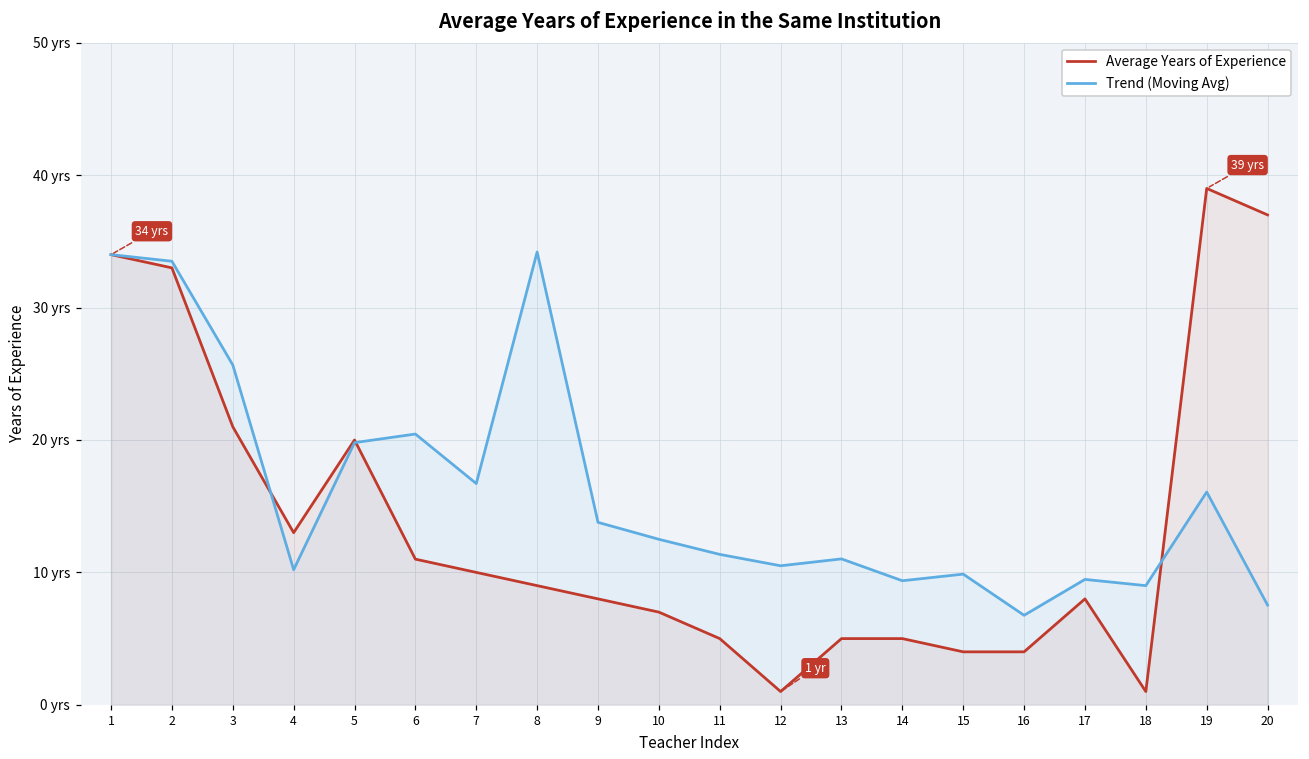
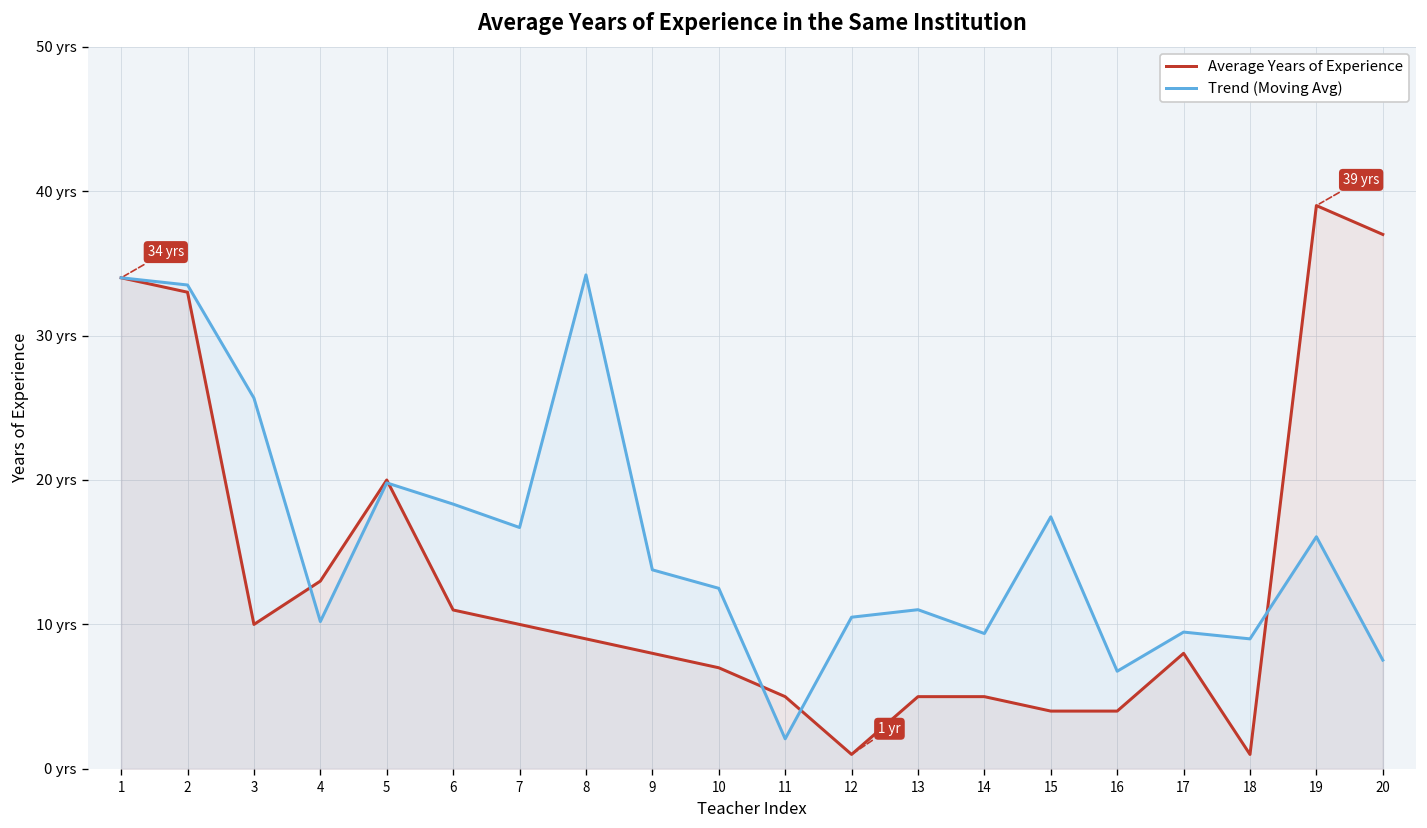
  {
    "Average Years of Experience": {
      "2": "33 yrs",
-     "3": "21 yrs",
+     "3": "10 yrs",
      "4": "13 yrs",
      "6": "11 yrs",
      "7": "10 yrs",
      "8": "9 yrs",
      "9": "8 yrs",
      "10": "7 yrs",
      "11": "5 yrs",
      "12": "1 yrs",
      "13": "5 yrs",
      "14": "5 yrs",
      "15": "4 yrs",
      "16": "4 yrs",
      "17": "8 yrs",
      "18": "1 yrs",
      "19": "39 yrs",
      "20": "37 yrs"
    },
    "Trend (Moving Avg)": {
      "2": "33.5 yrs",
      "3": "25.7 yrs",
      "4": "10.2 yrs",
-     "6": "20.5 yrs",
+     "6": "18.3 yrs",
      "7": "16.7 yrs",
      "8": "34.2 yrs",
      "9": "13.8 yrs",
      "10": "12.5 yrs",
-     "11": "11.4 yrs",
+     "11": "2.1 yrs",
      "12": "10.5 yrs",
      "13": "11.0 yrs",
      "14": "9.4 yrs",
-     "15": "9.9 yrs",
+     "15": "17.5 yrs",
      "16": "6.8 yrs",
      "17": "9.5 yrs",
      "18": "9.0 yrs",
      "19": "16.1 yrs",
      "20": "7.5 yrs"
    }
  }
